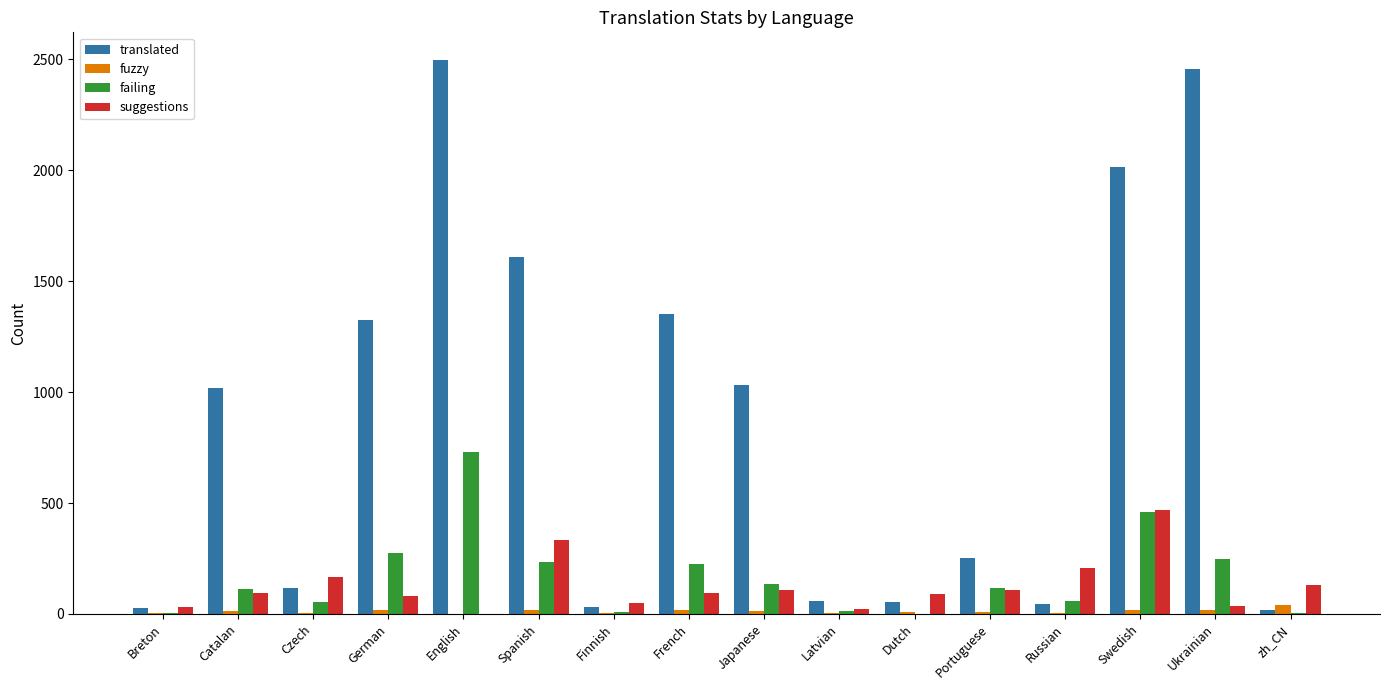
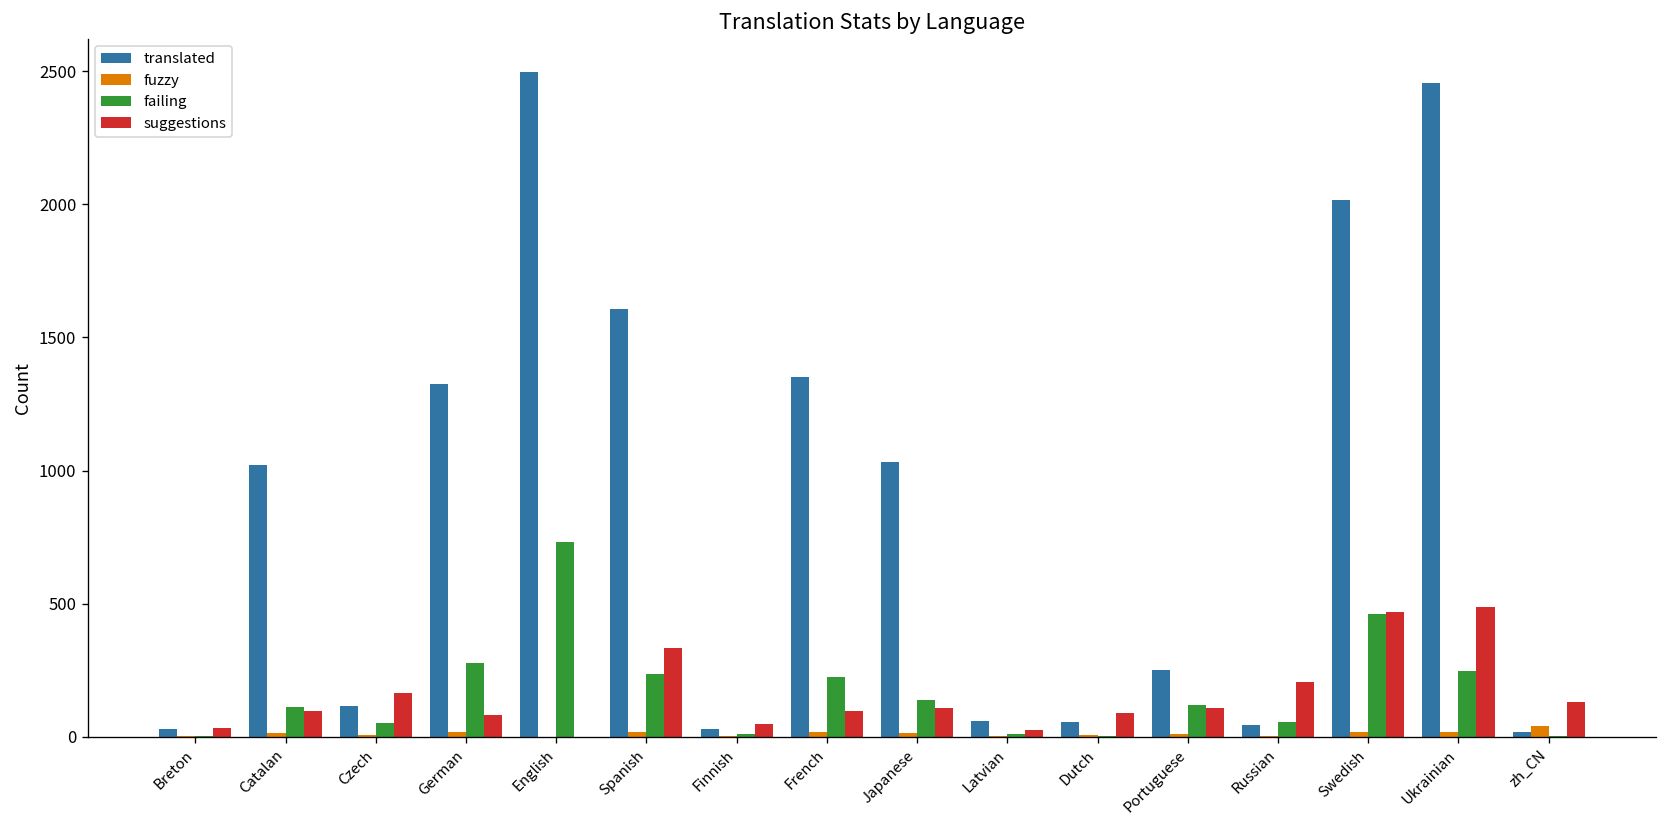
  {
    "translated": {
      "Breton": 30,
      "Catalan": 1020,
      "Czech": 120,
      "German": 1330,
      "English": 2500,
      "Spanish": 1610,
      "Finnish": 30,
      "French": 1350,
      "Japanese": 1030,
      "Latvian": 60,
      "Dutch": 60,
      "Portuguese": 250,
      "Russian": 40,
      "Swedish": 2020,
      "Ukrainian": 2460,
      "zh_CN": 20
    },
    "fuzzy": {
      "Catalan": 20,
      "German": 20,
      "English": 0,
      "Spanish": 20,
      "French": 20,
      "Japanese": 10,
      "Swedish": 20,
      "Ukrainian": 20,
      "zh_CN": 40
    },
    "failing": {
      "Catalan": 110,
      "Czech": 50,
      "German": 280,
      "English": 730,
      "Spanish": 240,
      "French": 230,
      "Japanese": 140,
      "Latvian": 10,
      "Portuguese": 120,
      "Russian": 60,
      "Swedish": 460,
      "Ukrainian": 250
    },
    "suggestions": {
      "Breton": 30,
      "Catalan": 100,
      "Czech": 170,
      "German": 80,
      "English": 0,
      "Spanish": 330,
      "Finnish": 50,
      "French": 100,
      "Japanese": 110,
      "Latvian": 20,
      "Dutch": 90,
      "Portuguese": 110,
      "Russian": 210,
      "Swedish": 470,
-     "Ukrainian": 40,
+     "Ukrainian": 490,
      "zh_CN": 130
    }
  }
